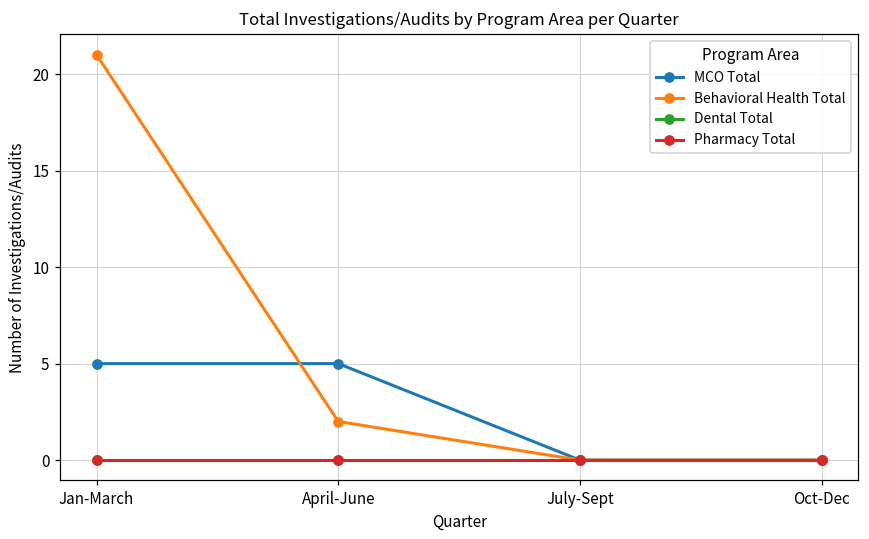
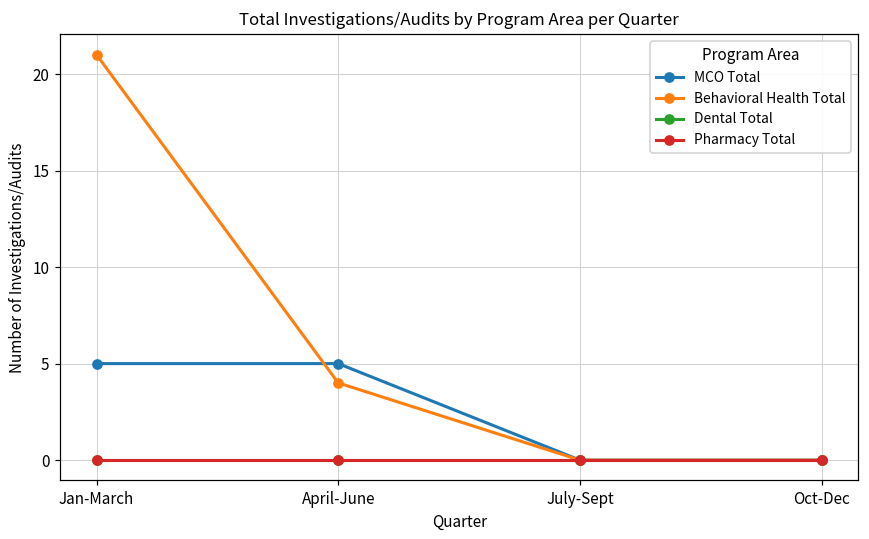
  {
    "MCO Total": {
      "Jan-March": 5,
      "April-June": 5
    },
    "Behavioral Health Total": {
      "Jan-March": 21,
-     "April-June": 2
+     "April-June": 4
    },
    "Pharmacy Total": {
      "Jan-March": 0,
      "April-June": 0
    }
  }
